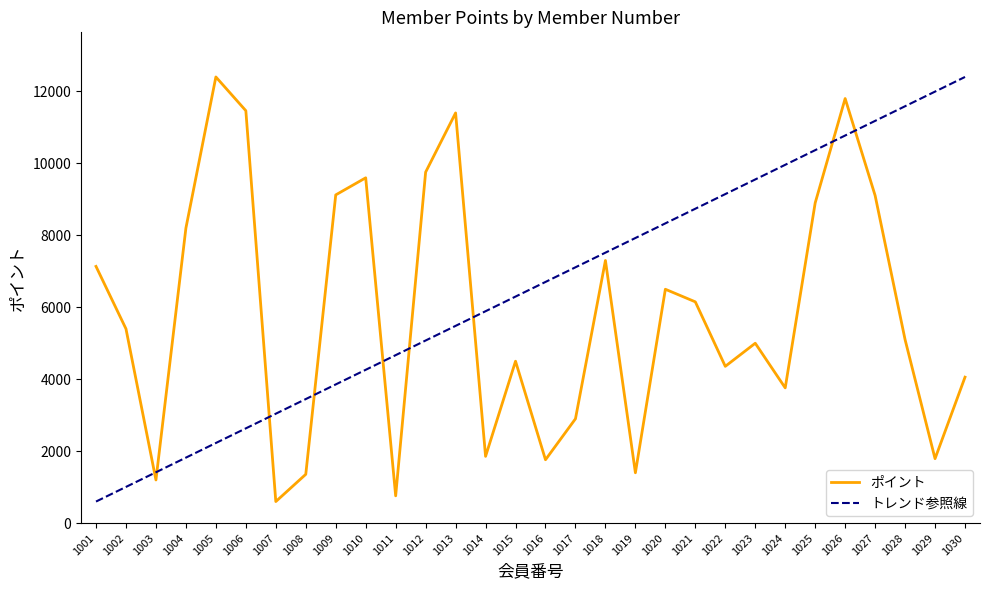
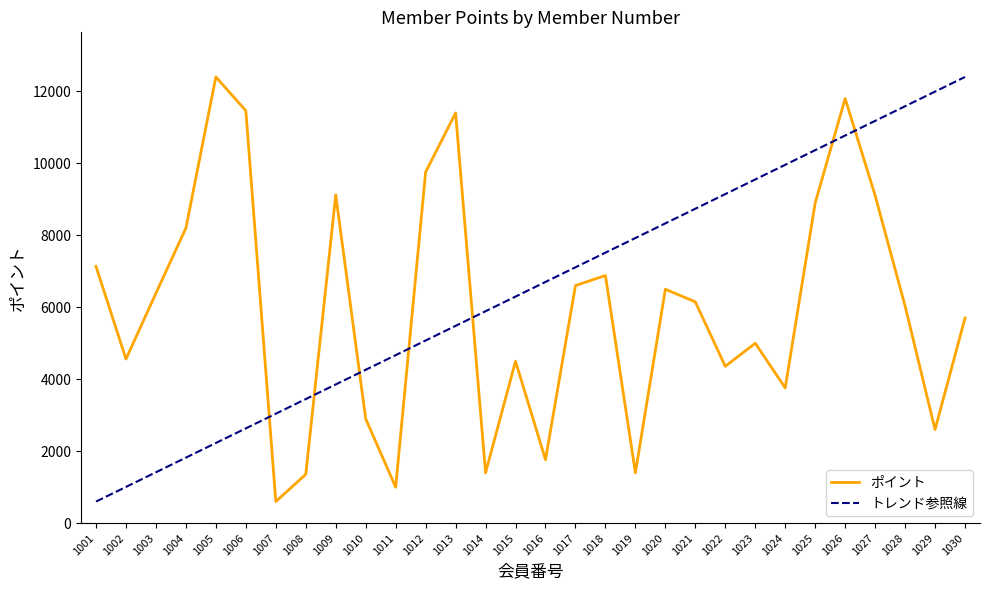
  {
    "ポイント": {
      "1001": 7100,
-     "1002": 5400,
-     "1003": 1200,
+     "1002": 4600,
+     "1003": 6400,
      "1004": 8200,
      "1005": 12400,
      "1006": 11500,
      "1007": 600,
      "1008": 1400,
      "1009": 9100,
-     "1010": 9600,
-     "1011": 800,
+     "1010": 2900,
+     "1011": 1000,
      "1012": 9800,
      "1013": 11400,
-     "1014": 1900,
+     "1014": 1400,
      "1015": 4500,
      "1016": 1800,
-     "1017": 2900,
-     "1018": 7300,
+     "1017": 6600,
+     "1018": 6900,
      "1019": 1400,
      "1020": 6500,
      "1021": 6200,
      "1022": 4400,
      "1023": 5000,
      "1024": 3800,
      "1025": 8900,
      "1026": 11800,
      "1027": 9100,
-     "1028": 5100,
-     "1029": 1800,
-     "1030": 4100
+     "1028": 6000,
+     "1029": 2600,
+     "1030": 5700
    },
    "トレンド参照線": {
      "1001": 600,
      "1002": 1000,
      "1003": 1400,
      "1004": 1800,
      "1005": 2200,
      "1006": 2600,
      "1007": 3000,
      "1008": 3400,
      "1009": 3900,
      "1010": 4300,
      "1011": 4700,
      "1012": 5100,
      "1013": 5500,
      "1014": 5900,
      "1015": 6300,
      "1016": 6700,
      "1017": 7100,
      "1018": 7500,
      "1019": 7900,
      "1020": 8300,
      "1021": 8700,
      "1022": 9100,
      "1023": 9600,
      "1024": 10000,
      "1025": 10400,
      "1026": 10800,
      "1027": 11200,
      "1028": 11600,
      "1029": 12000,
      "1030": 12400
    }
  }
